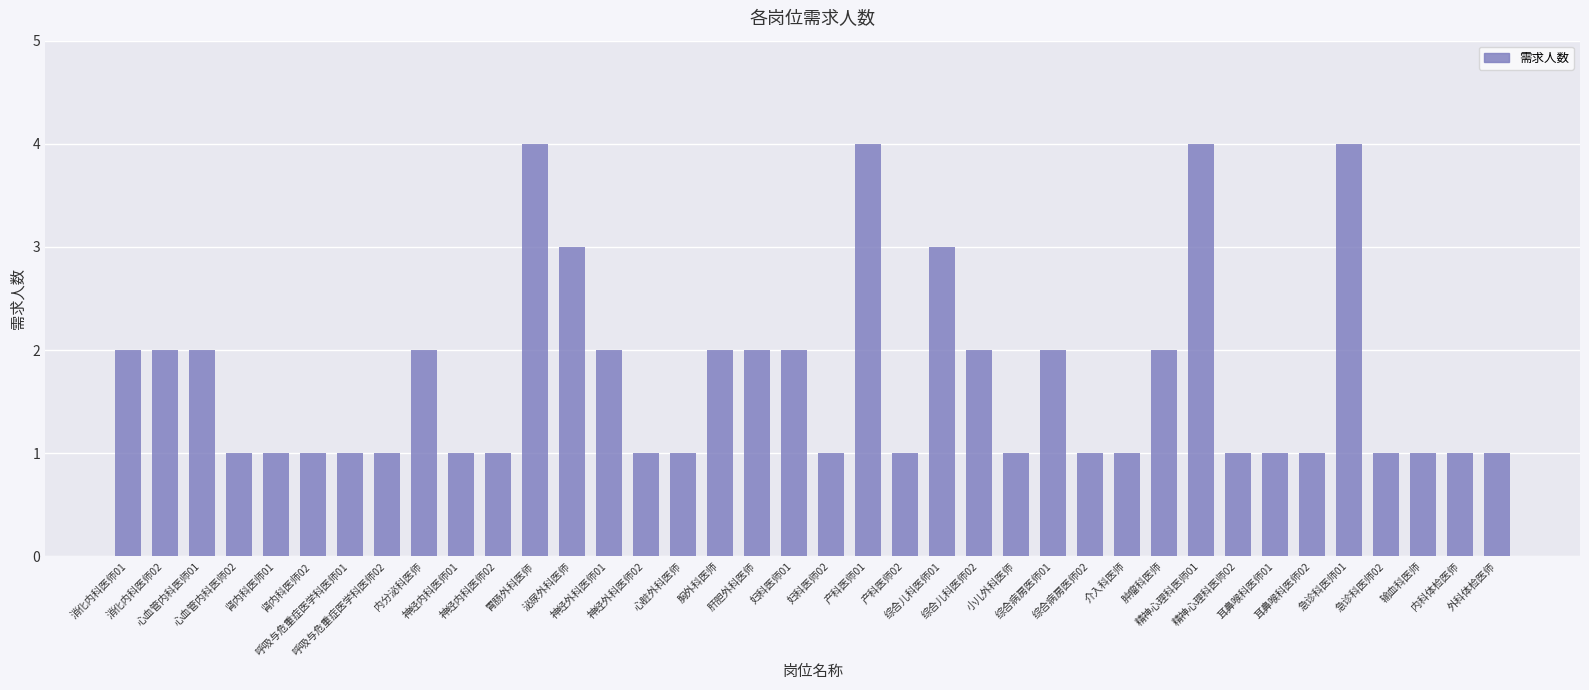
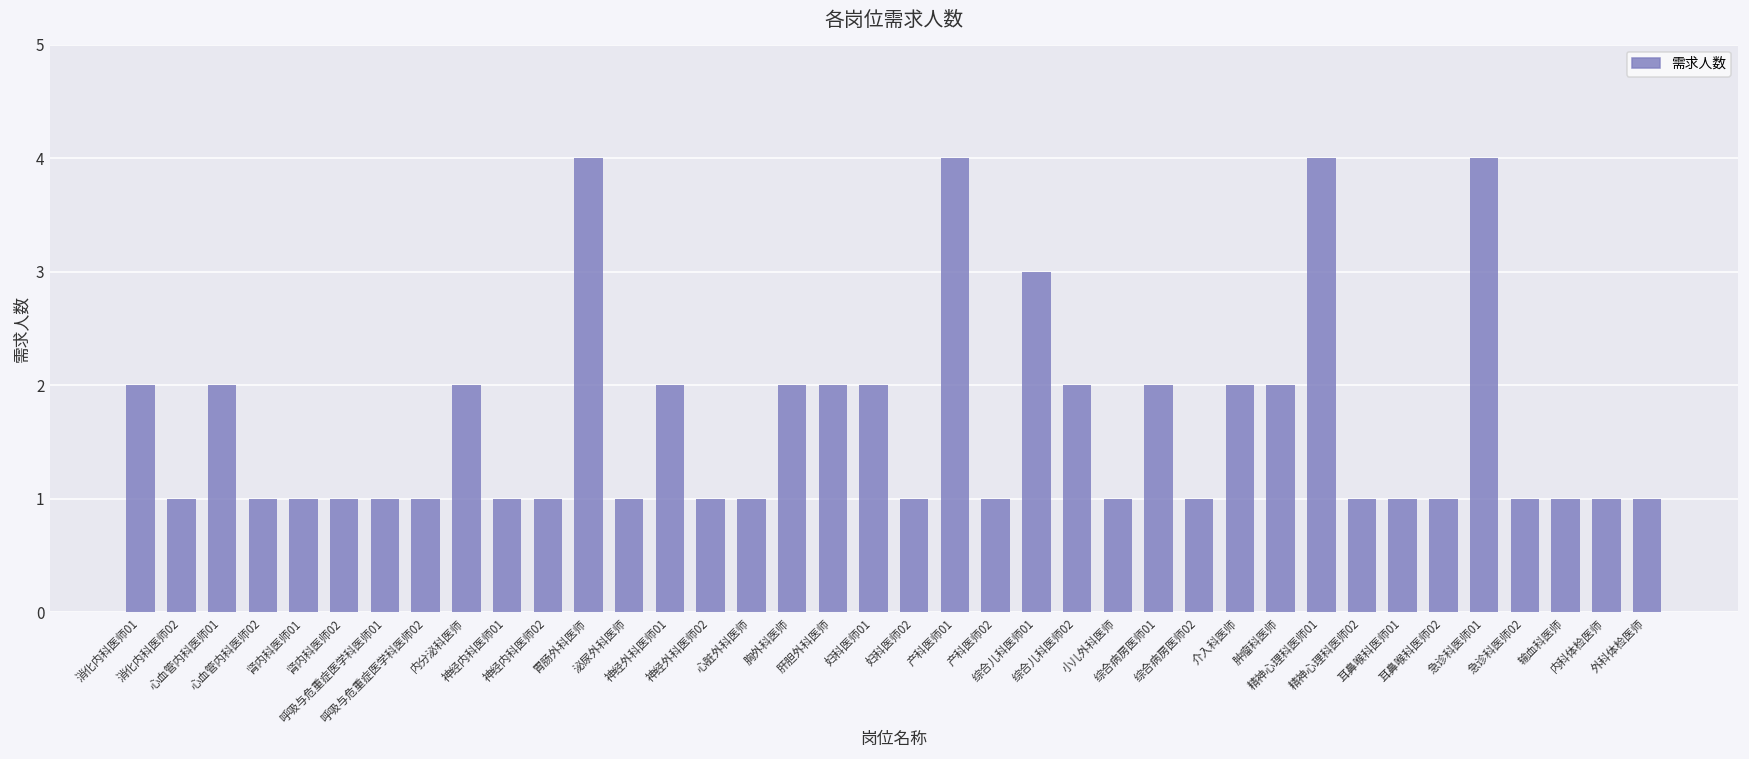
  {
    "消化内科医师01": 2,
-   "消化内科医师02": 2,
+   "消化内科医师02": 1,
    "心血管内科医师01": 2,
    "心血管内科医师02": 1,
    "肾内科医师01": 1,
    "肾内科医师02": 1,
    "呼吸与危重症医学科医师01": 1,
    "呼吸与危重症医学科医师02": 1,
    "内分泌科医师": 2,
    "神经内科医师01": 1,
    "神经内科医师02": 1,
    "胃肠外科医师": 4,
-   "泌尿外科医师": 3,
+   "泌尿外科医师": 1,
    "神经外科医师01": 2,
    "神经外科医师02": 1,
    "心脏外科医师": 1,
    "胸外科医师": 2,
    "肝胆外科医师": 2,
    "妇科医师01": 2,
    "妇科医师02": 1,
    "产科医师01": 4,
    "产科医师02": 1,
    "综合儿科医师01": 3,
    "综合儿科医师02": 2,
    "小儿外科医师": 1,
    "综合病房医师01": 2,
    "综合病房医师02": 1,
-   "介入科医师": 1,
+   "介入科医师": 2,
    "肿瘤科医师": 2,
    "精神心理科医师01": 4,
    "精神心理科医师02": 1,
    "耳鼻喉科医师01": 1,
    "耳鼻喉科医师02": 1,
    "急诊科医师01": 4,
    "急诊科医师02": 1,
    "输血科医师": 1,
    "内科体检医师": 1,
    "外科体检医师": 1
  }
